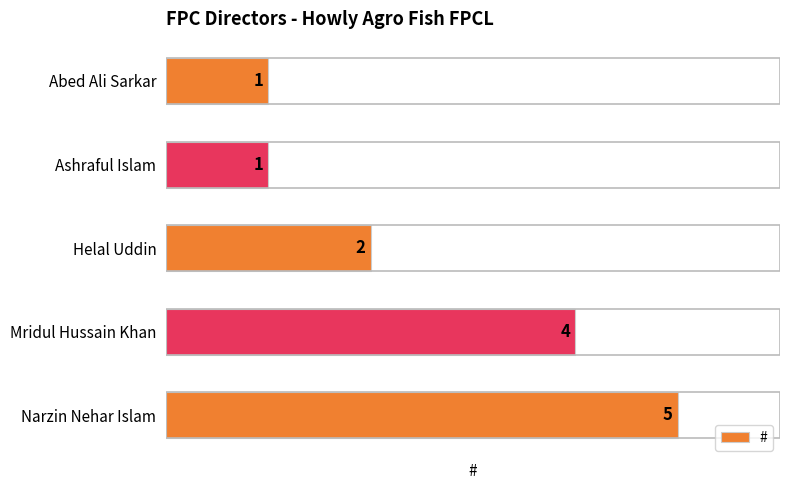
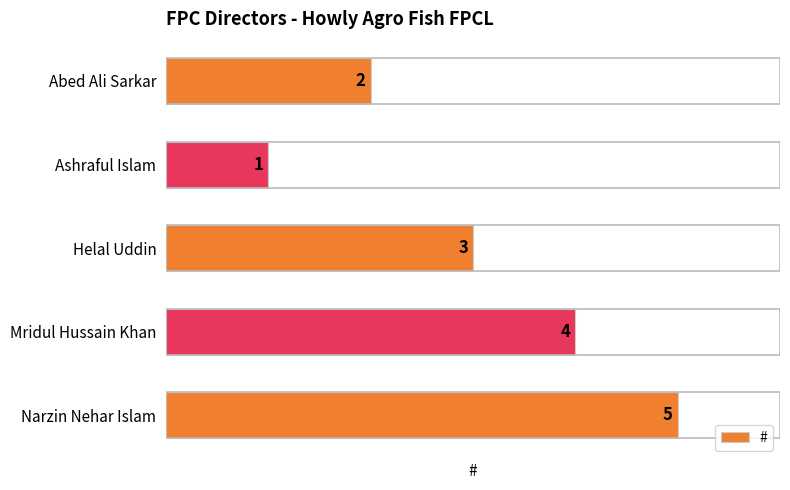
  {
-   "Abed Ali Sarkar": 1,
+   "Abed Ali Sarkar": 2,
    "Ashraful Islam": 1,
-   "Helal Uddin": 2,
+   "Helal Uddin": 3,
    "Mridul Hussain Khan": 4,
    "Narzin Nehar Islam": 5
  }
